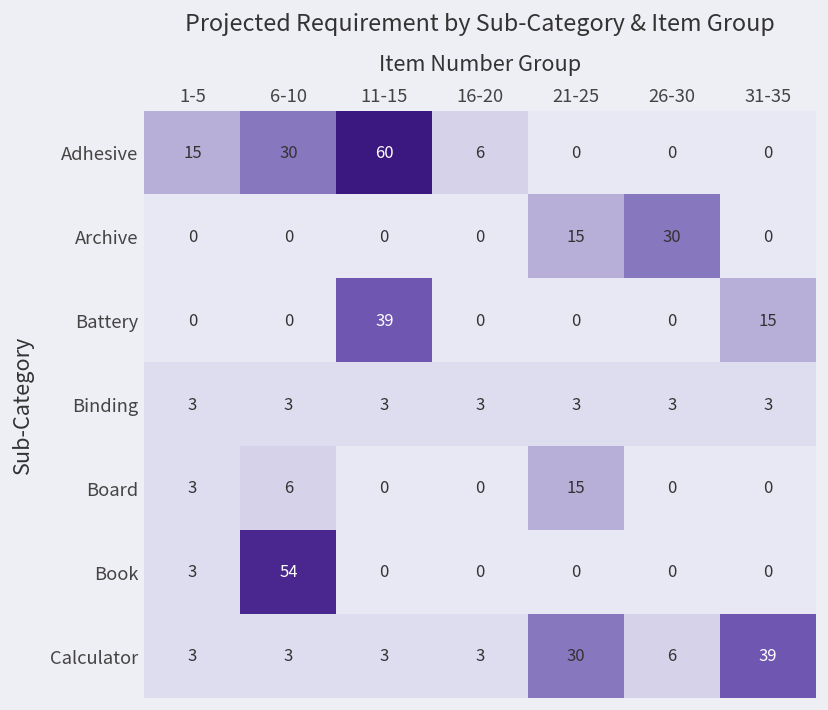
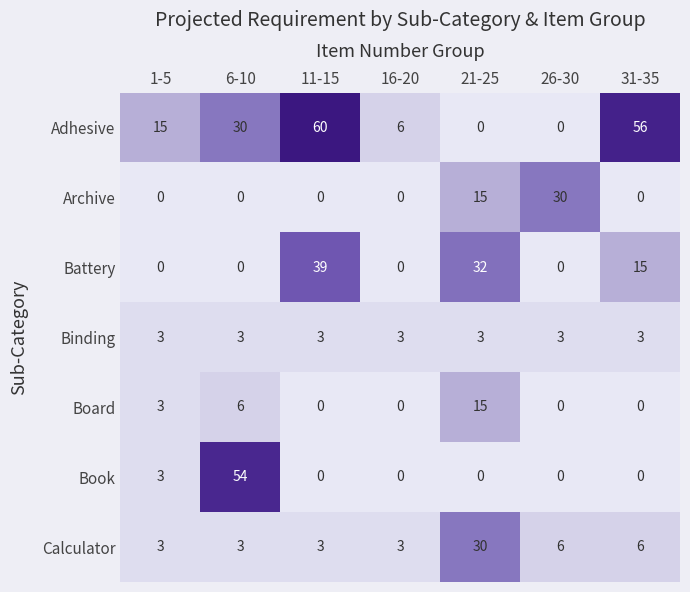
  {
    "Adhesive": {
      "1-5": 15,
      "6-10": 30,
      "11-15": 60,
      "16-20": 6,
      "21-25": 0,
      "26-30": 0,
-     "31-35": 0
+     "31-35": 56
    },
    "Archive": {
      "1-5": 0,
      "6-10": 0,
      "11-15": 0,
      "16-20": 0,
      "21-25": 15,
      "26-30": 30,
      "31-35": 0
    },
    "Battery": {
      "1-5": 0,
      "6-10": 0,
      "11-15": 39,
      "16-20": 0,
-     "21-25": 0,
+     "21-25": 32,
      "26-30": 0,
      "31-35": 15
    },
    "Binding": {
      "1-5": 3,
      "6-10": 3,
      "11-15": 3,
      "16-20": 3,
      "21-25": 3,
      "26-30": 3,
      "31-35": 3
    },
    "Board": {
      "1-5": 3,
      "6-10": 6,
      "11-15": 0,
      "16-20": 0,
      "21-25": 15,
      "26-30": 0,
      "31-35": 0
    },
    "Book": {
      "1-5": 3,
      "6-10": 54,
      "11-15": 0,
      "16-20": 0,
      "21-25": 0,
      "26-30": 0,
      "31-35": 0
    },
    "Calculator": {
      "1-5": 3,
      "6-10": 3,
      "11-15": 3,
      "16-20": 3,
      "21-25": 30,
      "26-30": 6,
-     "31-35": 39
+     "31-35": 6
    }
  }
